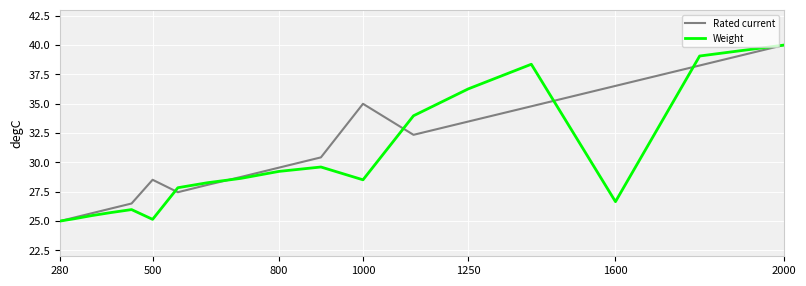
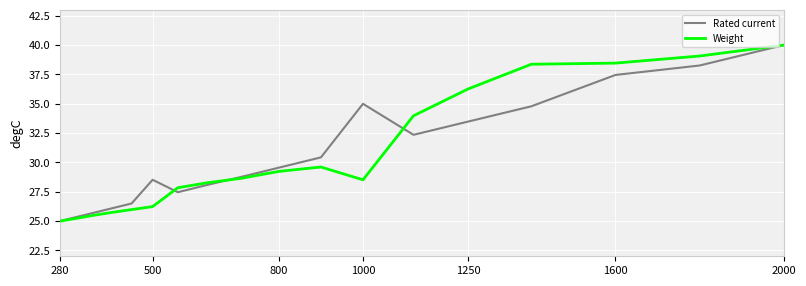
  {
    "Rated current": {
      "500": 28.5,
      "800": 29.6,
      "1000": 35.0,
      "1250": 33.5,
-     "1600": 36.5
+     "1600": 37.5
    },
    "Weight": {
-     "500": 25.1,
+     "500": 26.2,
      "800": 29.2,
      "1000": 28.5,
      "1250": 36.3,
-     "1600": 26.7
+     "1600": 38.5
    }
  }
